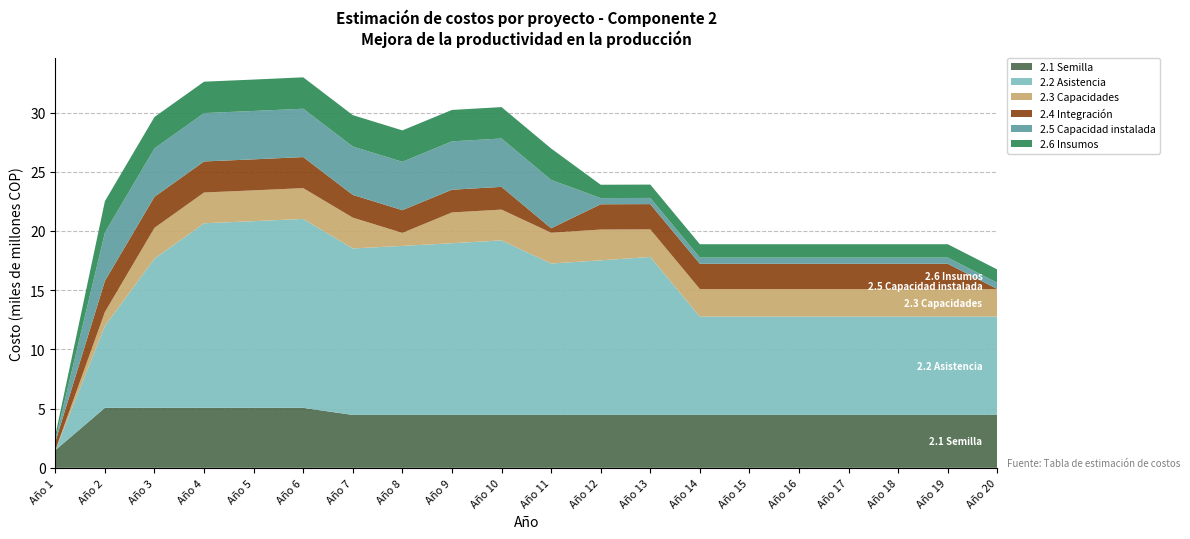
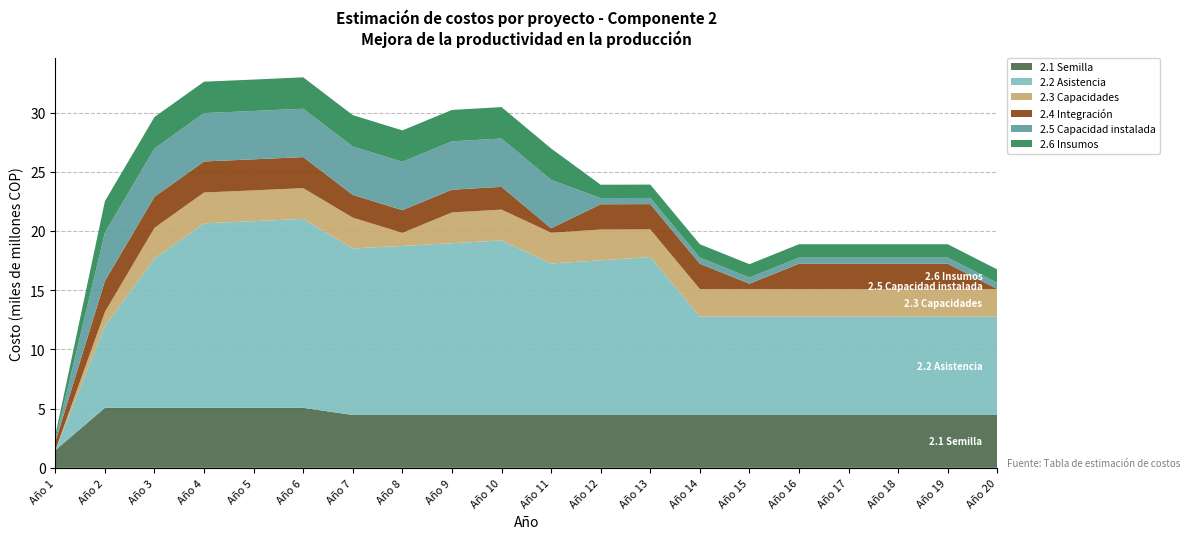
  {
    "2.3 Capacidades": {
      "Año 19": 2.3
    },
    "2.4 Integración": {
      "Año 2": 2.6,
      "Año 3": 2.6,
      "Año 4": 2.6,
      "Año 5": 2.6,
      "Año 6": 2.6,
      "Año 7": 1.9,
      "Año 8": 1.9,
      "Año 9": 1.9,
      "Año 10": 1.9,
      "Año 11": 0.4,
      "Año 12": 2.1,
      "Año 13": 2.1,
      "Año 14": 2.1,
-     "Año 15": 2.1,
+     "Año 15": 0.4,
      "Año 16": 2.1,
      "Año 17": 2.1,
      "Año 18": 2.1
    }
  }
